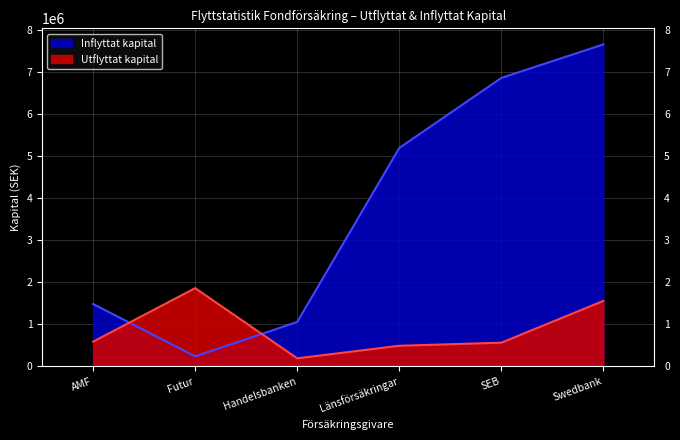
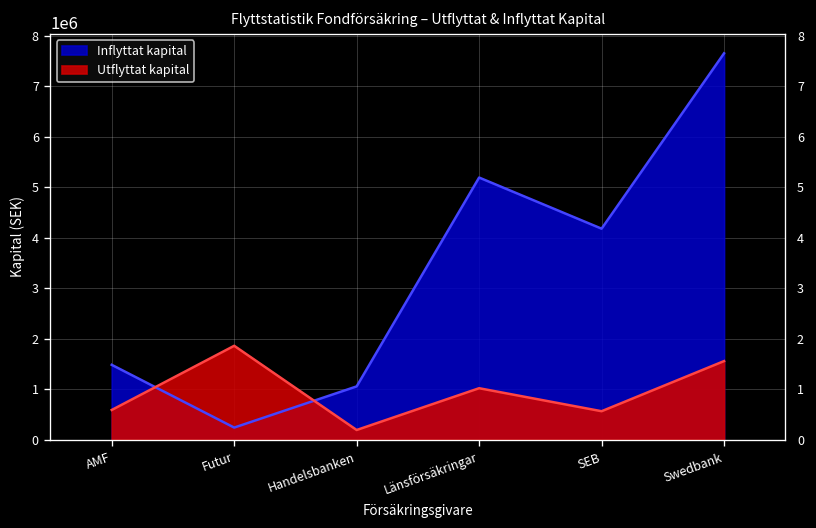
  {
    "Inflyttat kapital": {
      "AMF": 1500000,
      "Futur": 200000,
      "Handelsbanken": 1100000,
      "Länsförsäkringar": 5200000,
-     "SEB": 6900000,
+     "SEB": 4200000,
      "Swedbank": 7700000
    },
    "Utflyttat kapital": {
      "AMF": 600000,
      "Futur": 1900000,
      "Handelsbanken": 200000,
-     "Länsförsäkringar": 500000,
+     "Länsförsäkringar": 1000000,
      "SEB": 600000,
      "Swedbank": 1600000
    }
  }
